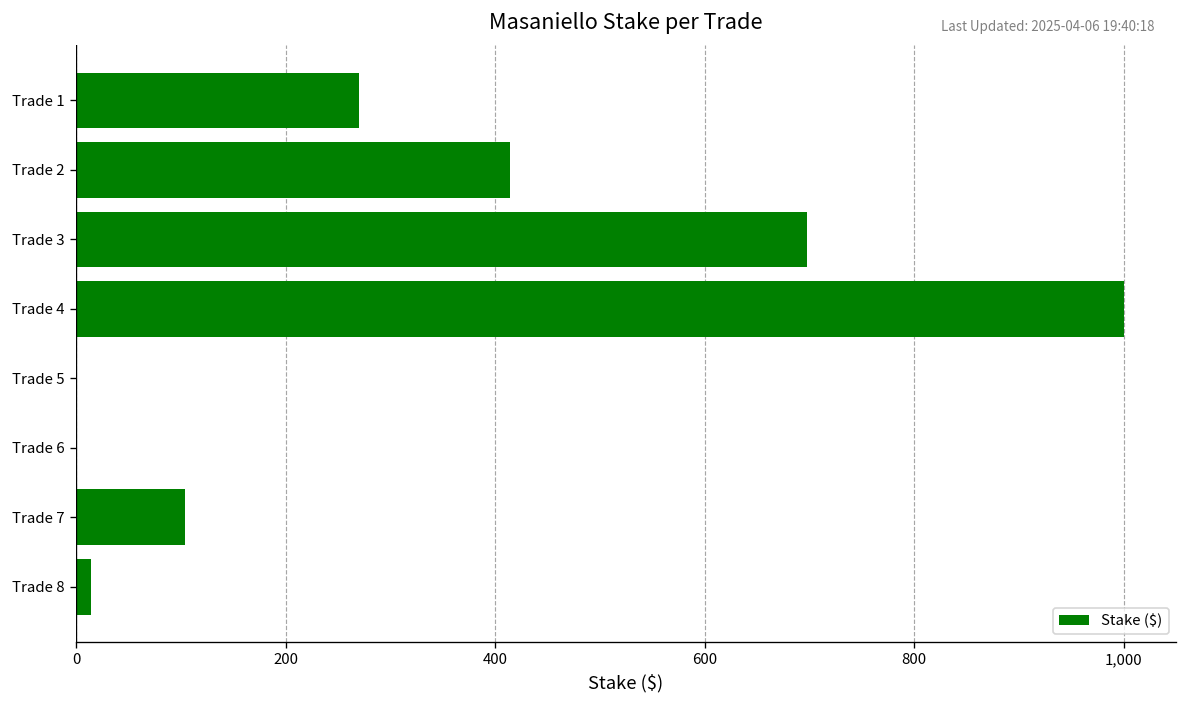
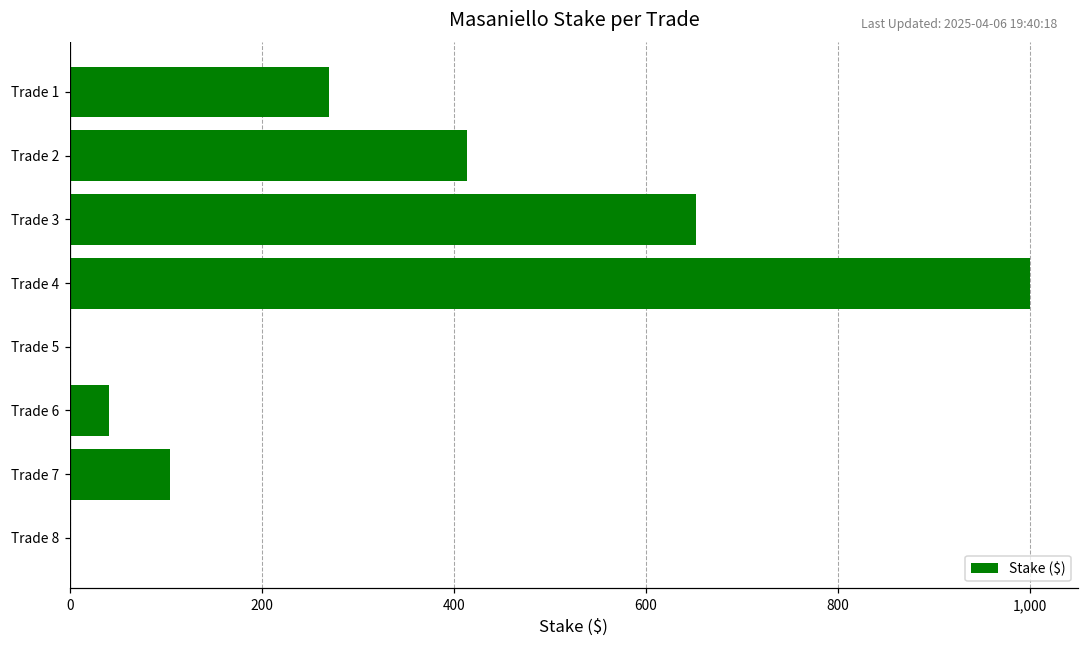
  {
    "Trade 1": "270",
    "Trade 2": "410",
-   "Trade 3": "700",
+   "Trade 3": "650",
    "Trade 4": "1,000",
    "Trade 5": "0",
-   "Trade 6": "0",
+   "Trade 6": "40",
    "Trade 7": "100",
-   "Trade 8": "10"
+   "Trade 8": "0"
  }
